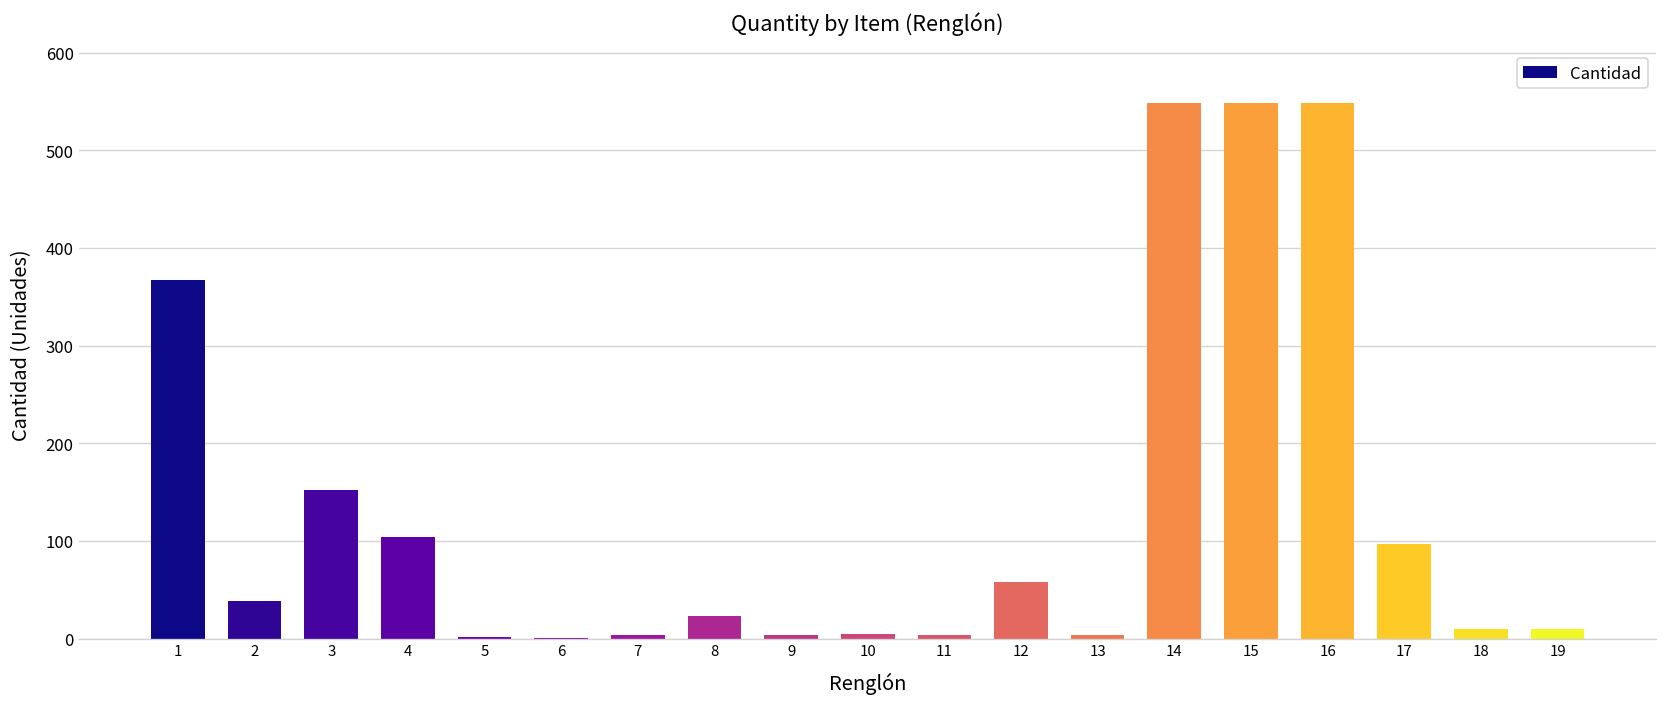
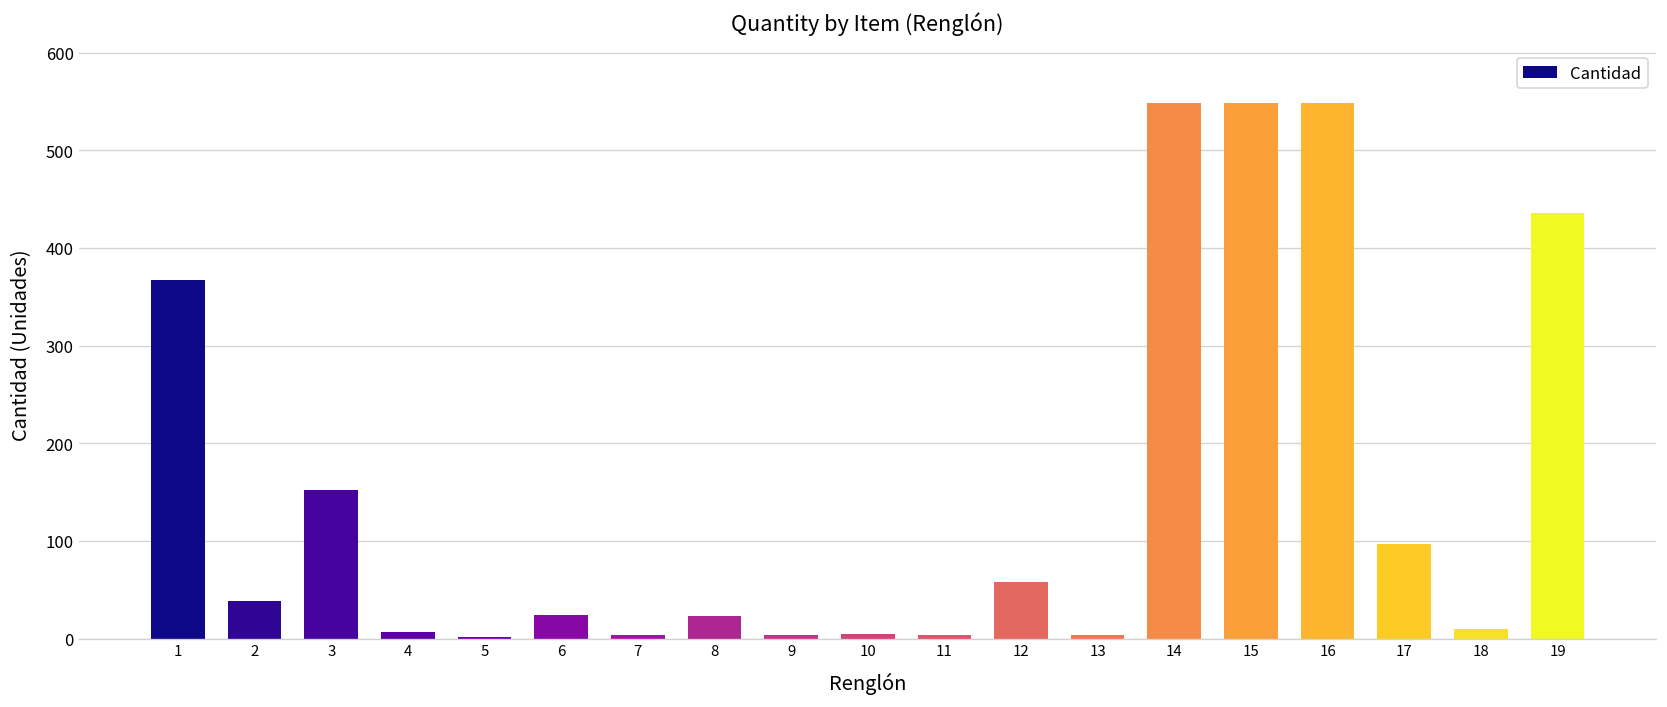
  {
    "1": 370,
    "2": 40,
    "3": 150,
-   "4": 100,
-   "6": 0,
+   "4": 10,
+   "6": 20,
    "7": 0,
    "8": 20,
    "9": 0,
    "10": 10,
    "11": 0,
    "12": 60,
    "13": 0,
    "14": 550,
    "15": 550,
    "16": 550,
    "17": 100,
    "18": 10,
-   "19": 10
+   "19": 440
  }
